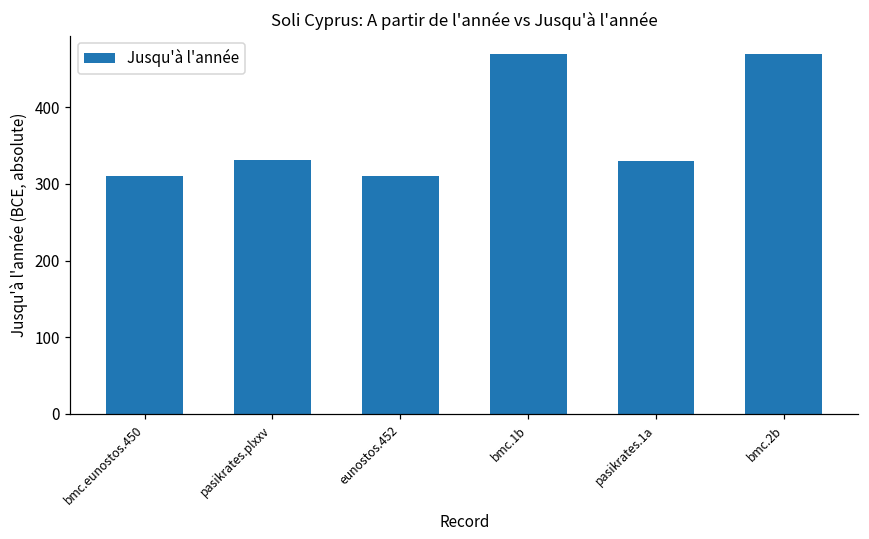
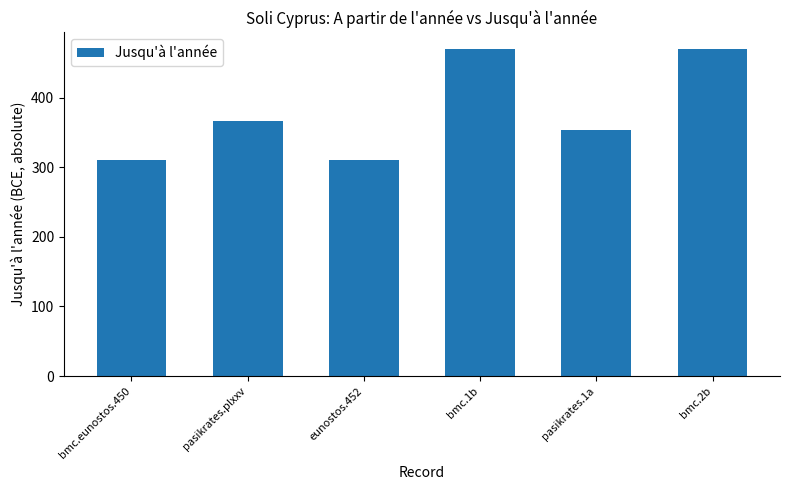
  {
    "bmc.eunostos.450": 310,
-   "pasikrates.plxxv": 330,
+   "pasikrates.plxxv": 370,
    "eunostos.452": 310,
    "bmc.1b": 470,
-   "pasikrates.1a": 330,
+   "pasikrates.1a": 350,
    "bmc.2b": 470
  }
